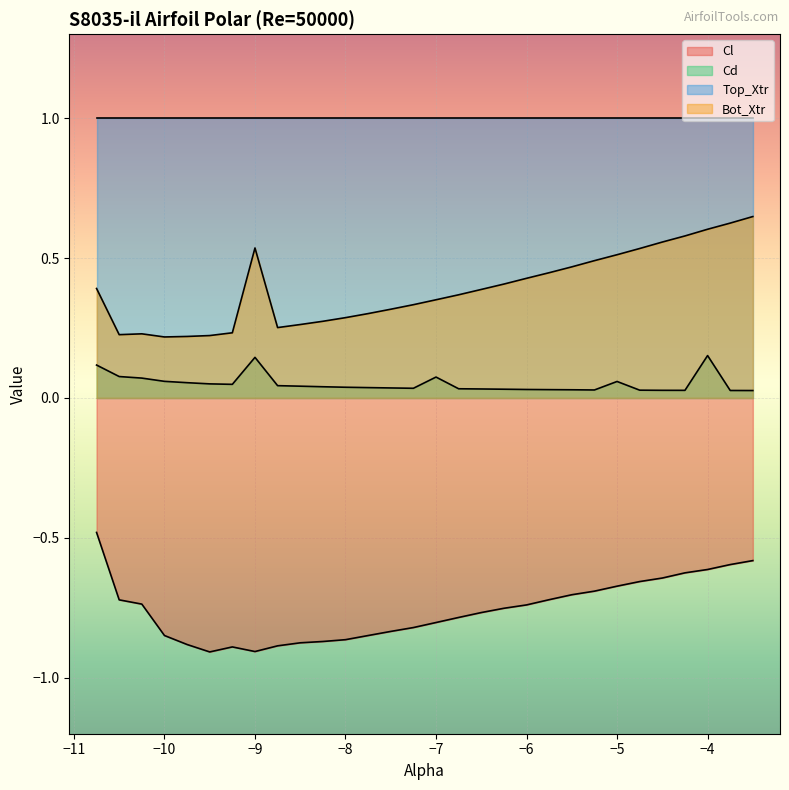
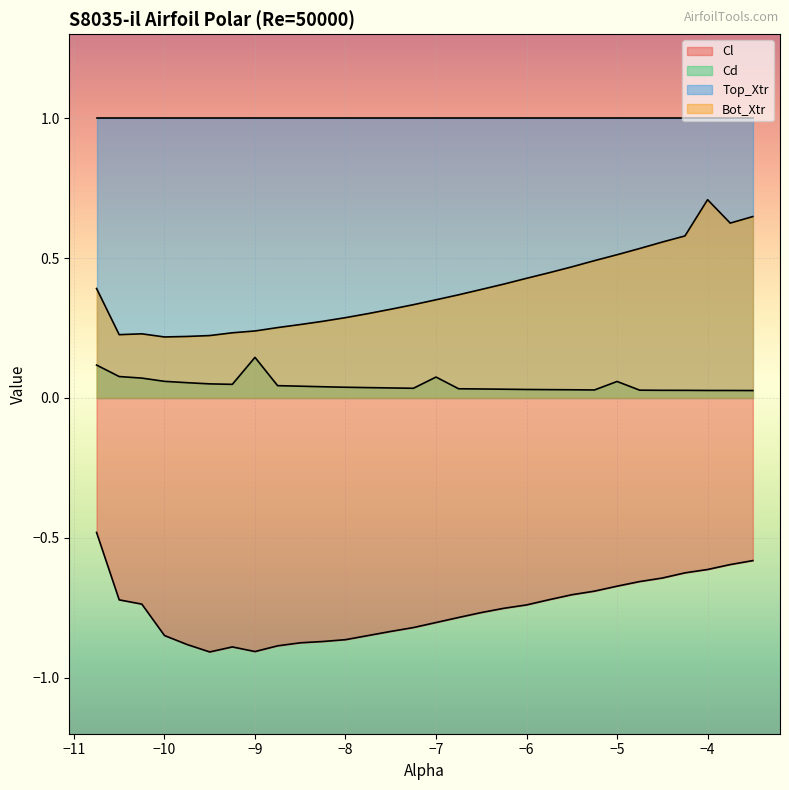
  {
    "Cd": {
      "−10": 0.06,
      "−9": 0.14,
      "−8": 0.04,
      "−7": 0.07,
      "−6": 0.03,
      "−5": 0.06,
-     "−4": 0.15
+     "−4": 0.03
    },
    "Top_Xtr": {
      "−10": 1.00,
      "−9": 1.00,
      "−8": 1.00,
      "−7": 1.00,
      "−6": 1.00,
      "−5": 1.00
    },
    "Bot_Xtr": {
      "−10": 0.22,
-     "−9": 0.54,
+     "−9": 0.24,
      "−8": 0.29,
      "−7": 0.35,
      "−6": 0.43,
      "−5": 0.51,
-     "−4": 0.60
+     "−4": 0.71
    }
  }
